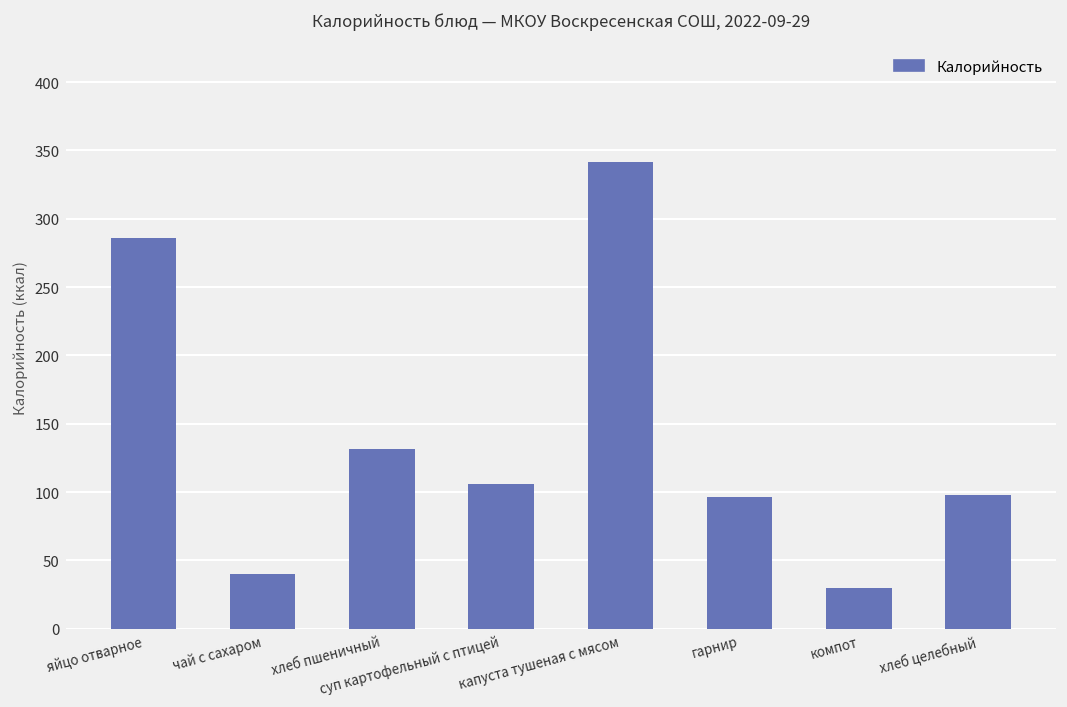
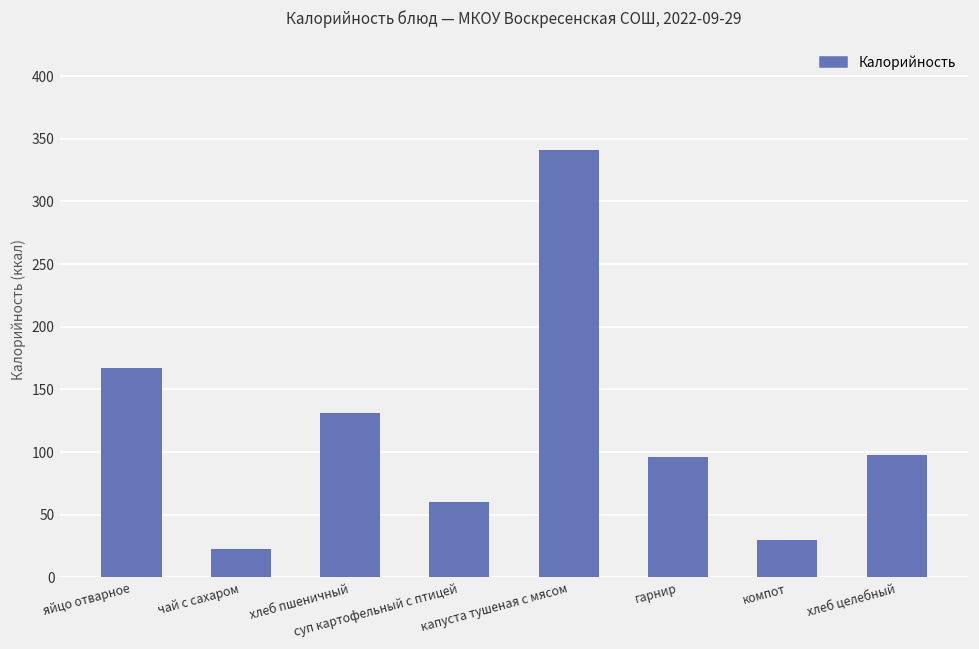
  {
-   "яйцо отварное": 286,
-   "чай с сахаром": 40,
+   "яйцо отварное": 167,
+   "чай с сахаром": 22,
    "хлеб пшеничный": 131,
-   "суп картофельный с птицей": 106,
+   "суп картофельный с птицей": 60,
    "капуста тушеная с мясом": 341,
    "гарнир": 96,
    "компот": 30,
    "хлеб целебный": 98
  }
